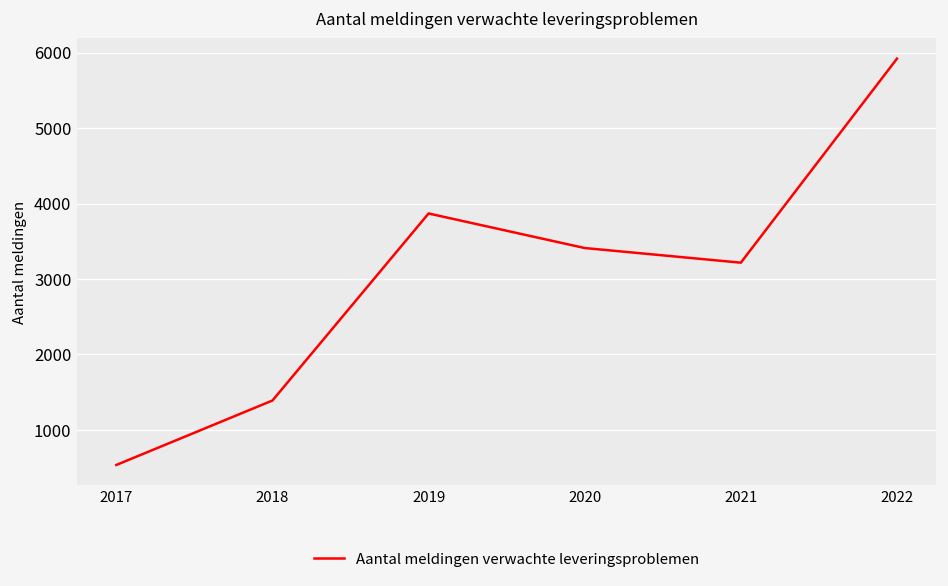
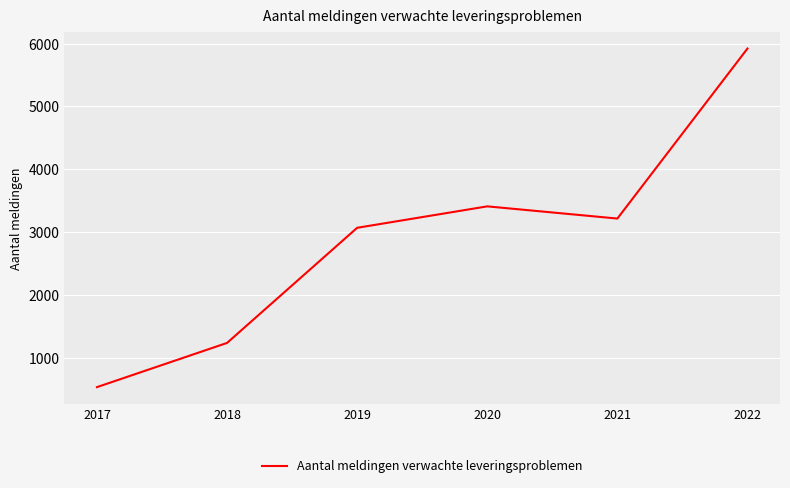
  {
    "2017": 500,
-   "2018": 1400,
-   "2019": 3900,
+   "2018": 1200,
+   "2019": 3100,
    "2020": 3400,
    "2021": 3200,
    "2022": 5900
  }
